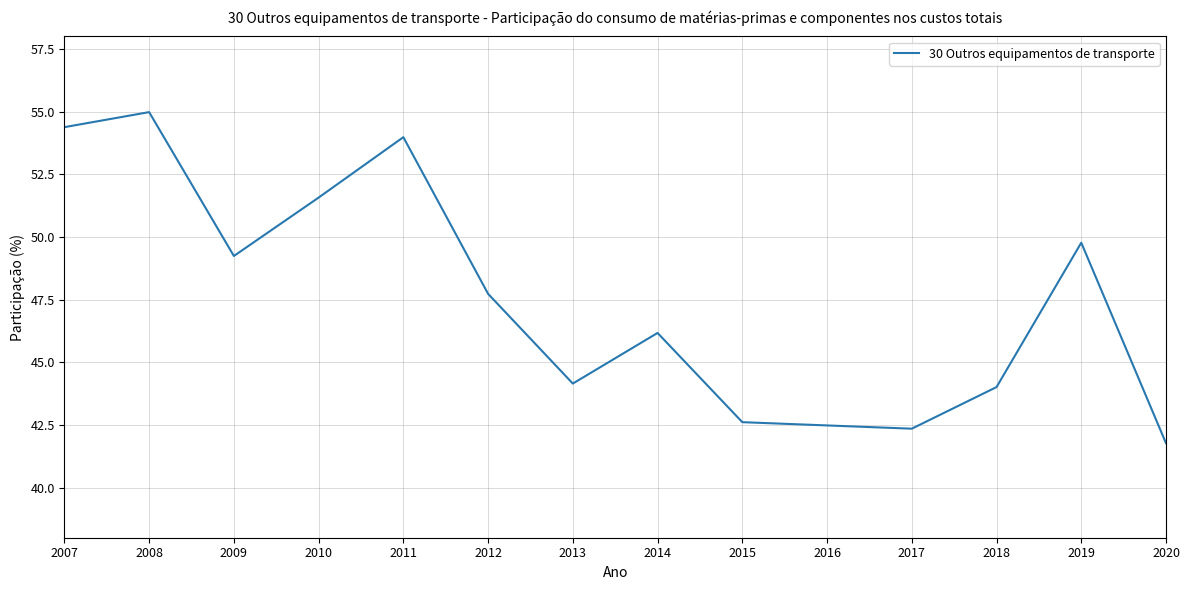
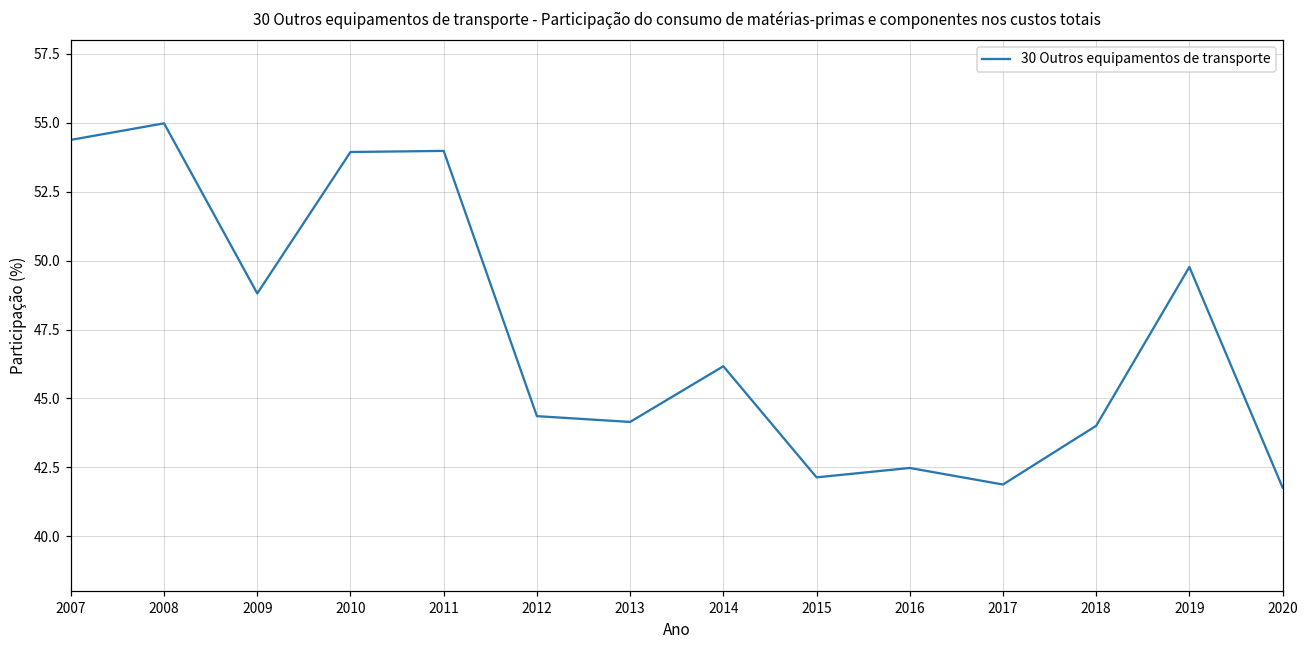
  {
    "2007": 54.4,
    "2008": 55.0,
-   "2009": 49.2,
-   "2010": 51.6,
+   "2009": 48.8,
+   "2010": 53.9,
    "2011": 54.0,
-   "2012": 47.7,
+   "2012": 44.4,
    "2013": 44.2,
    "2014": 46.2,
-   "2015": 42.6,
+   "2015": 42.1,
    "2016": 42.5,
-   "2017": 42.4,
+   "2017": 41.9,
    "2018": 44.0,
    "2019": 49.8,
    "2020": 41.8
  }
